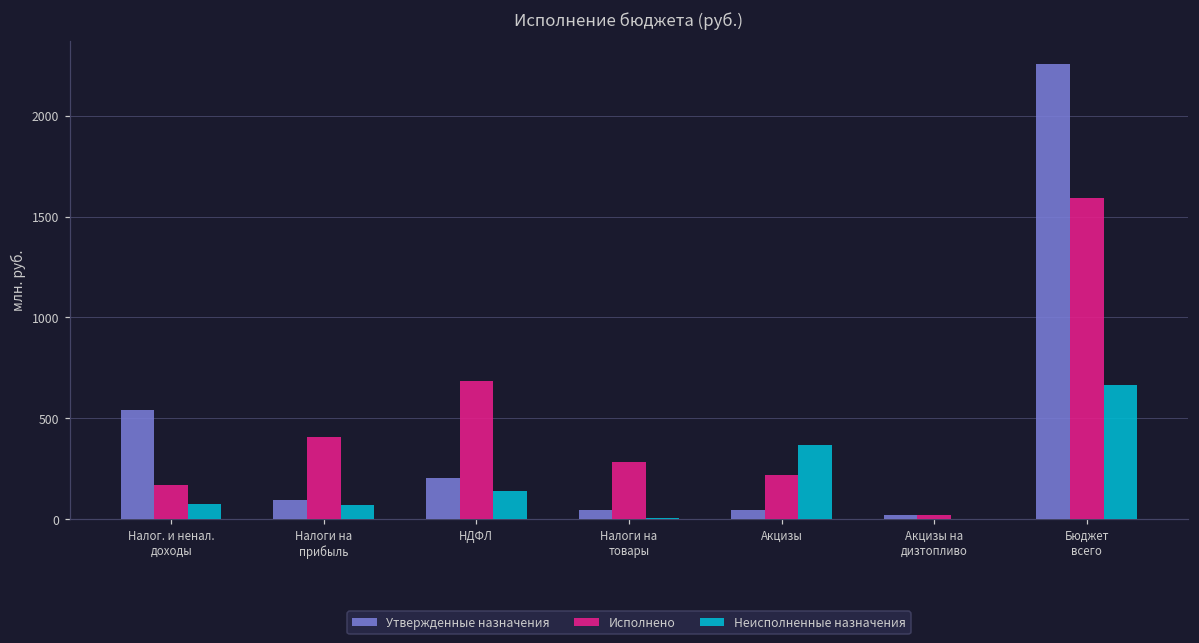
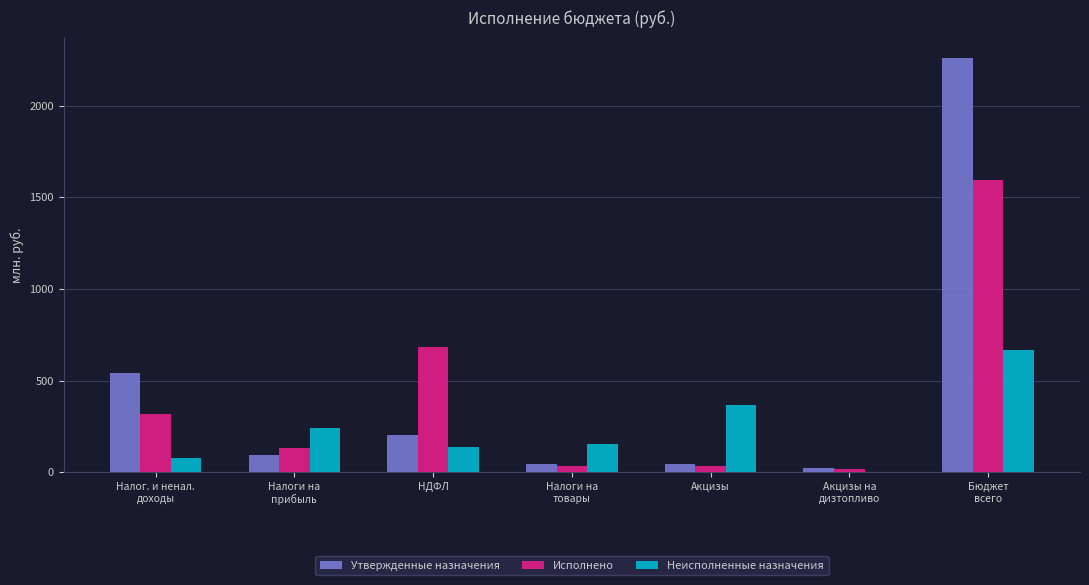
  {
    "Утвержденные назначения": {
      "Налог. и ненал. доходы": 540,
      "Налоги на прибыль": 90,
      "НДФЛ": 210,
      "Налоги на товары": 40,
      "Акцизы": 40,
      "Акцизы на дизтопливо": 20,
      "Бюджет всего": 2260
    },
    "Исполнено": {
-     "Налог. и ненал. доходы": 170,
-     "Налоги на прибыль": 400,
+     "Налог. и ненал. доходы": 320,
+     "Налоги на прибыль": 130,
      "НДФЛ": 680,
-     "Налоги на товары": 280,
-     "Акцизы": 220,
+     "Налоги на товары": 40,
+     "Акцизы": 40,
      "Акцизы на дизтопливо": 20,
      "Бюджет всего": 1590
    },
    "Неисполненные назначения": {
      "Налог. и ненал. доходы": 80,
-     "Налоги на прибыль": 70,
+     "Налоги на прибыль": 240,
      "НДФЛ": 140,
-     "Налоги на товары": 10,
+     "Налоги на товары": 150,
      "Акцизы": 370,
      "Бюджет всего": 670
    }
  }
